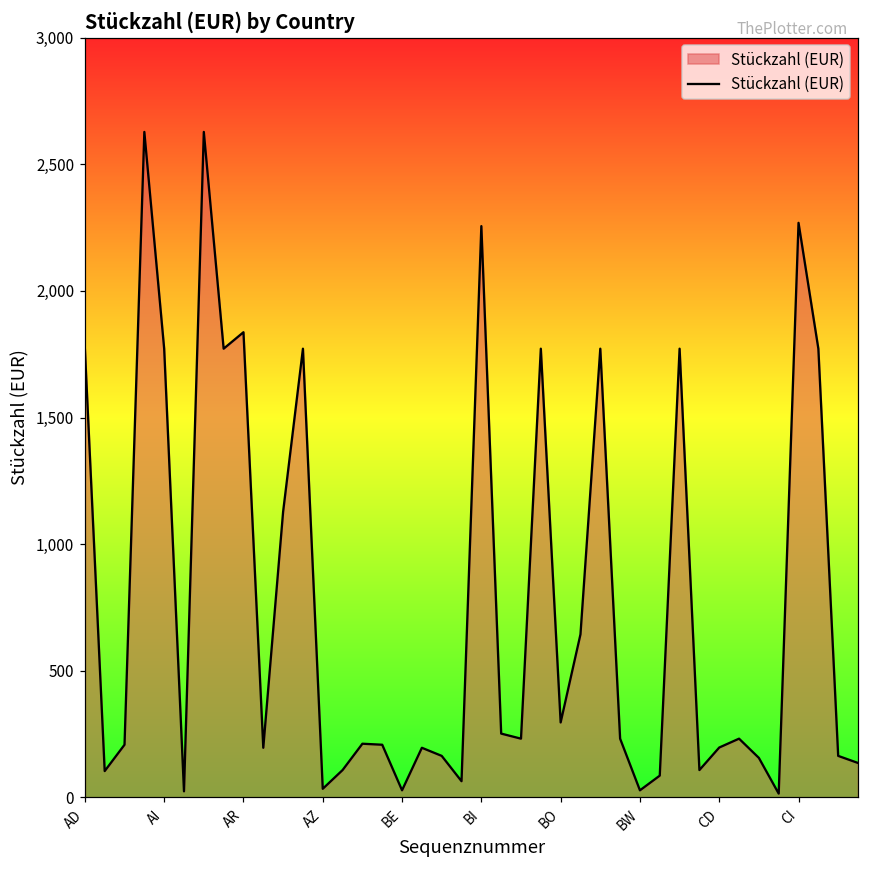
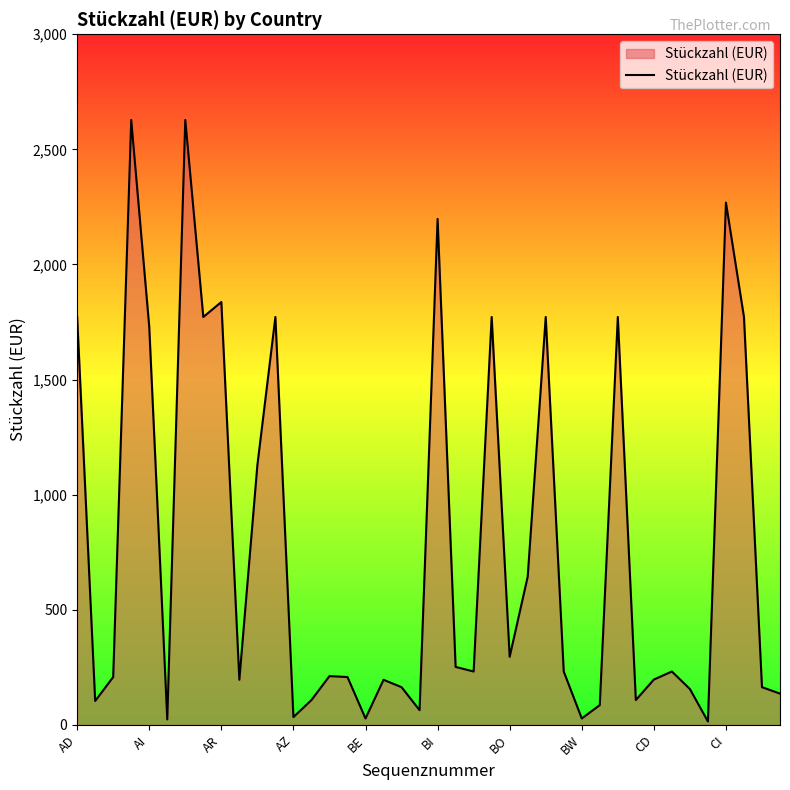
  {
    "AD": "1,770",
-   "AI": "1,770",
+   "AI": "1,730",
    "AR": "1,840",
    "AZ": "30",
    "BE": "30",
-   "BI": "2,260",
+   "BI": "2,200",
    "BO": "300",
    "BW": "30",
    "CD": "200",
    "CI": "2,270"
  }
